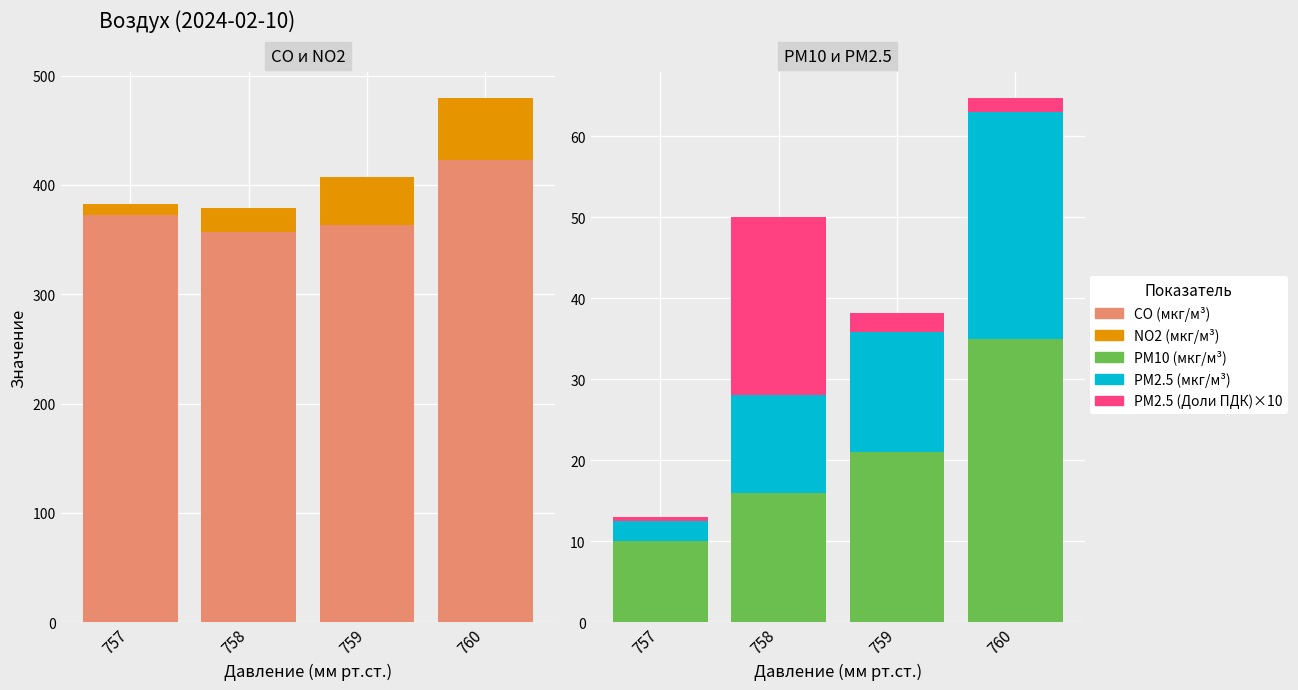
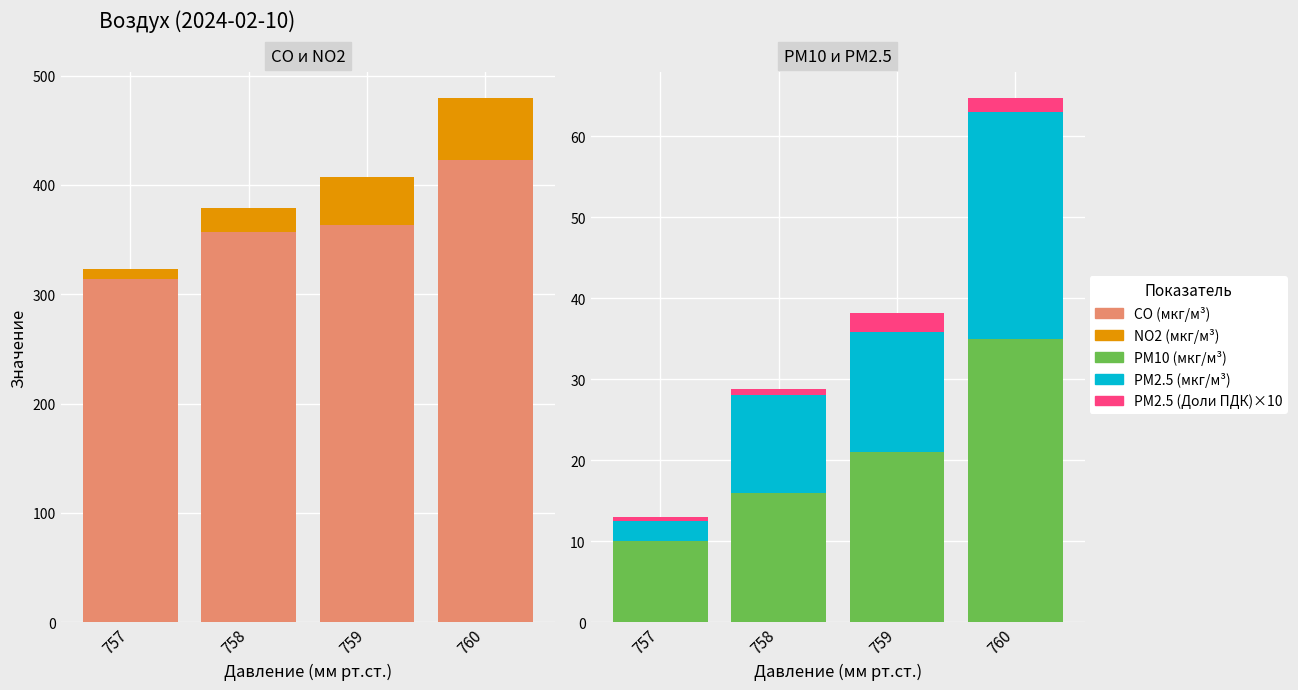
  {
    "CO и NO2": {
      "CO (мкг/м³)": {
-       "757": 372,
+       "757": 314,
        "758": 357,
        "759": 363,
        "760": 422
      },
      "NO2 (мкг/м³)": {
        "757": 10,
        "758": 22,
        "759": 44,
        "760": 57
      }
    },
    "PM10 и PM2.5": {
      "PM10 (мкг/м³)": {
        "757": 10,
        "758": 16,
        "759": 21,
        "760": 35
      },
      "PM2.5 (мкг/м³)": {
        "757": 3,
        "758": 12,
        "759": 15,
        "760": 28
      },
      "PM2.5 (Доли ПДК)×10": {
        "757": 1,
-       "758": 22,
+       "758": 1,
        "759": 2,
        "760": 2
      }
    }
  }
